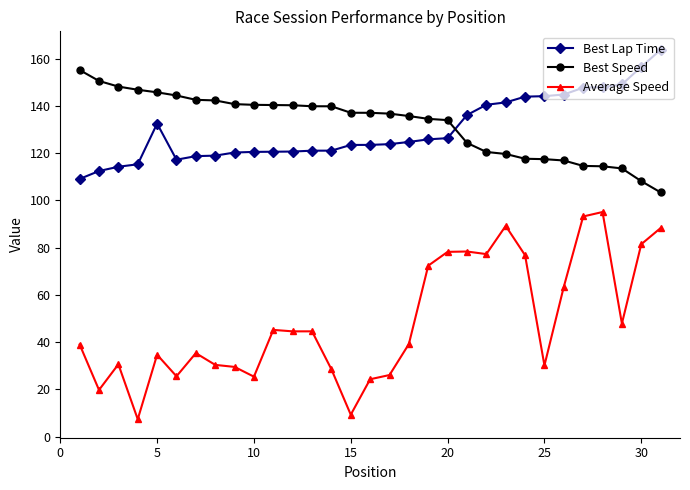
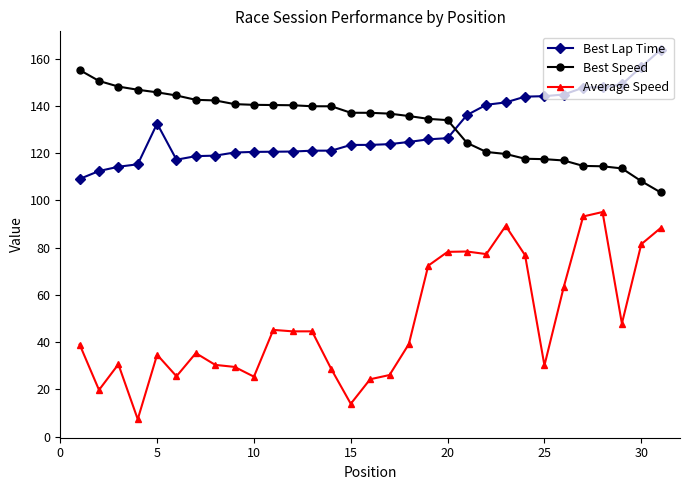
  {
    "Best Lap Time": {
      "5": 132,
      "10": 120,
      "15": 123,
      "20": 126
    },
    "Best Speed": {
      "5": 146,
      "10": 140,
      "15": 137,
      "20": 134,
      "25": 117,
      "30": 108
    },
    "Average Speed": {
      "5": 35,
      "10": 25,
-     "15": 9,
+     "15": 14,
      "20": 78,
      "25": 30,
      "30": 81
    }
  }
